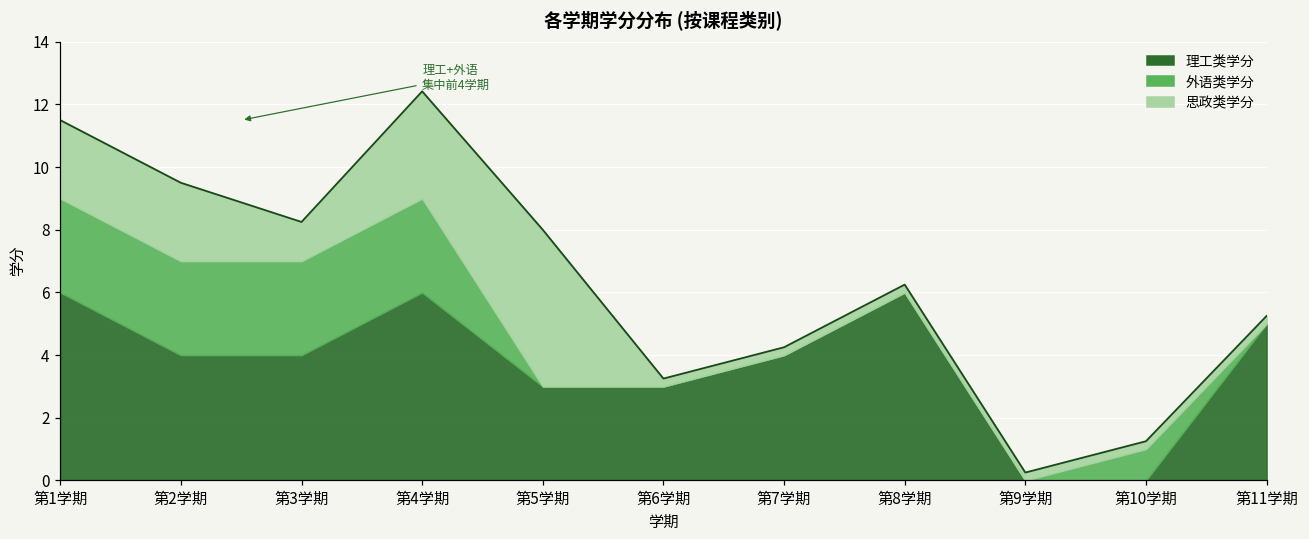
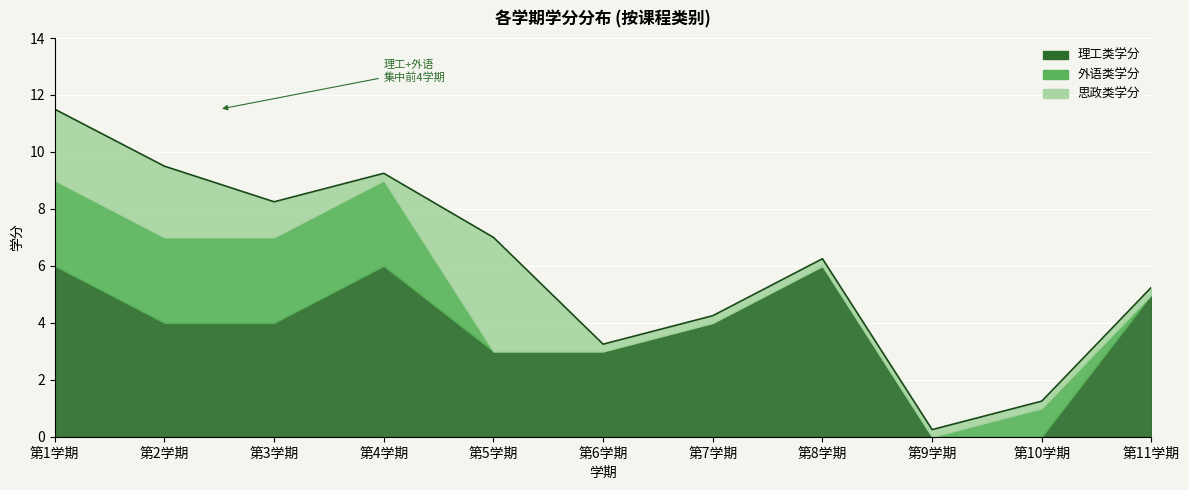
  {
    "理工类学分": {
      "第1学期": 6.0,
      "第2学期": 4.0,
      "第3学期": 4.0,
      "第4学期": 6.0,
      "第10学期": 0.0
    },
    "外语类学分": {
      "第1学期": 3.0,
      "第2学期": 3.0,
      "第3学期": 3.0,
      "第4学期": 3.0,
      "第10学期": 1.0
    },
    "思政类学分": {
      "第1学期": 2.5,
      "第2学期": 2.5,
      "第3学期": 1.3,
-     "第4学期": 3.4,
-     "第5学期": 5,
+     "第4学期": 0.3,
+     "第5学期": 4,
      "第6学期": 0.3,
      "第7学期": 0.3,
      "第8学期": 0.3,
      "第9学期": 0.3,
      "第10学期": 0.3,
      "第11学期": 0.3
    }
  }
